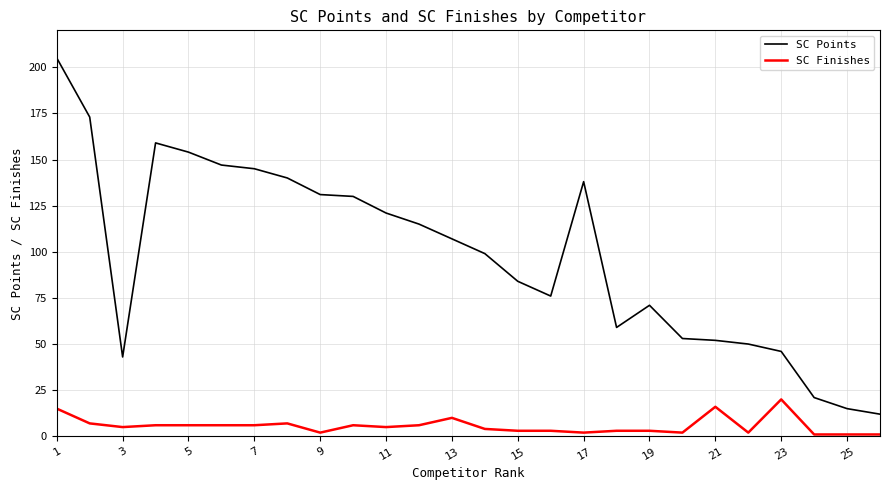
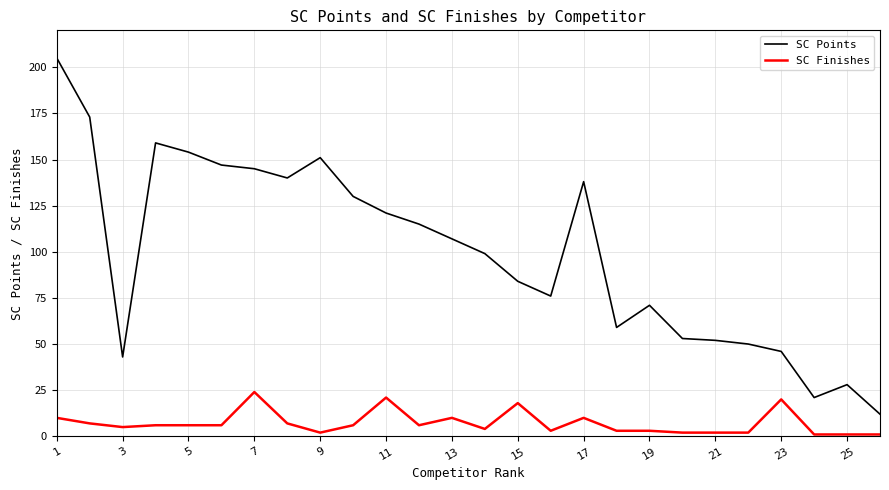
  {
    "SC Points": {
      "1": 205,
      "3": 43,
      "5": 154,
      "7": 145,
-     "9": 131,
+     "9": 151,
      "11": 121,
      "13": 107,
      "15": 84,
      "17": 138,
      "19": 71,
      "21": 52,
      "23": 46,
-     "25": 15
+     "25": 28
    },
    "SC Finishes": {
-     "1": 15,
+     "1": 10,
      "3": 5,
      "5": 6,
-     "7": 6,
+     "7": 24,
      "9": 2,
-     "11": 5,
+     "11": 21,
      "13": 10,
-     "15": 3,
-     "17": 2,
+     "15": 18,
+     "17": 10,
      "19": 3,
-     "21": 16,
+     "21": 2,
      "23": 20,
      "25": 1
    }
  }
